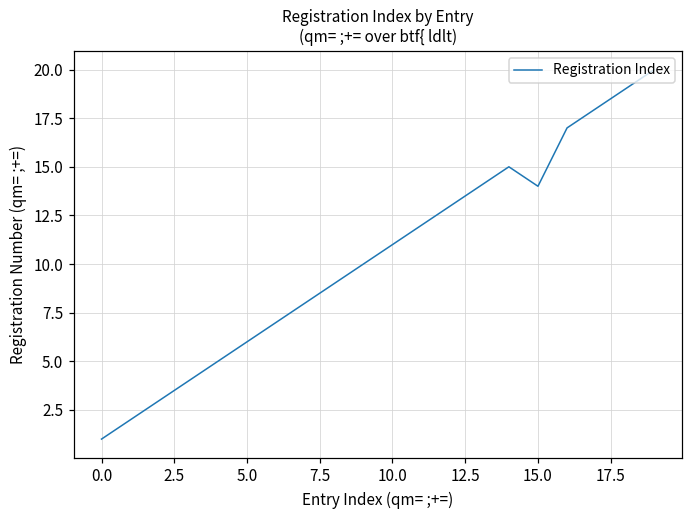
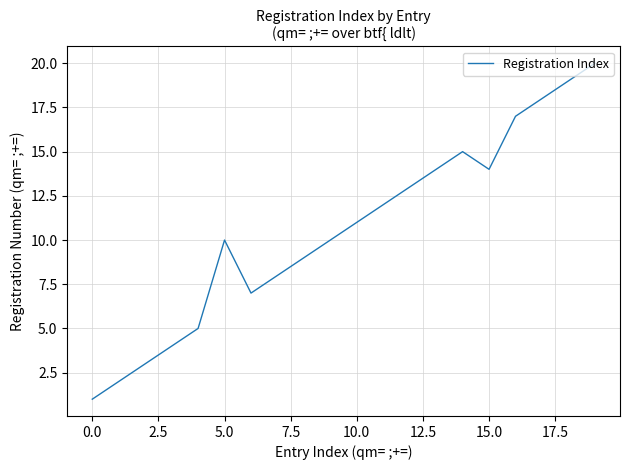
  {
    "0.0": 1,
-   "5.0": 6,
+   "5.0": 10,
    "10.0": 11,
    "15.0": 14
  }
